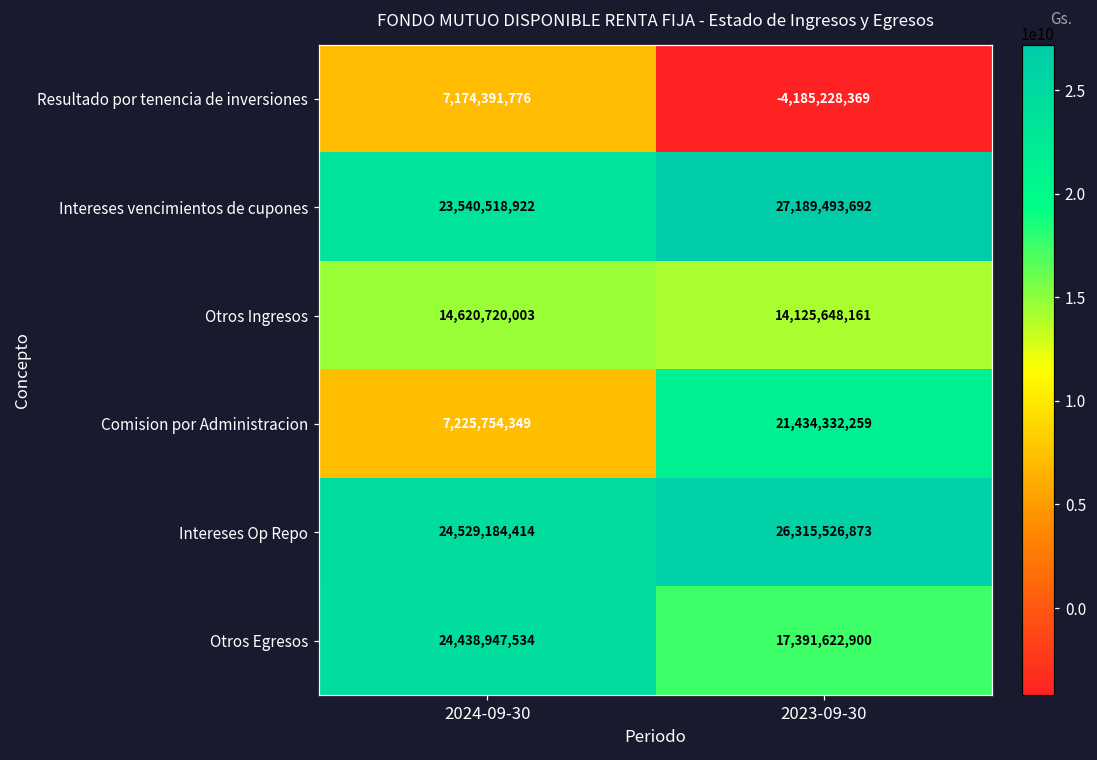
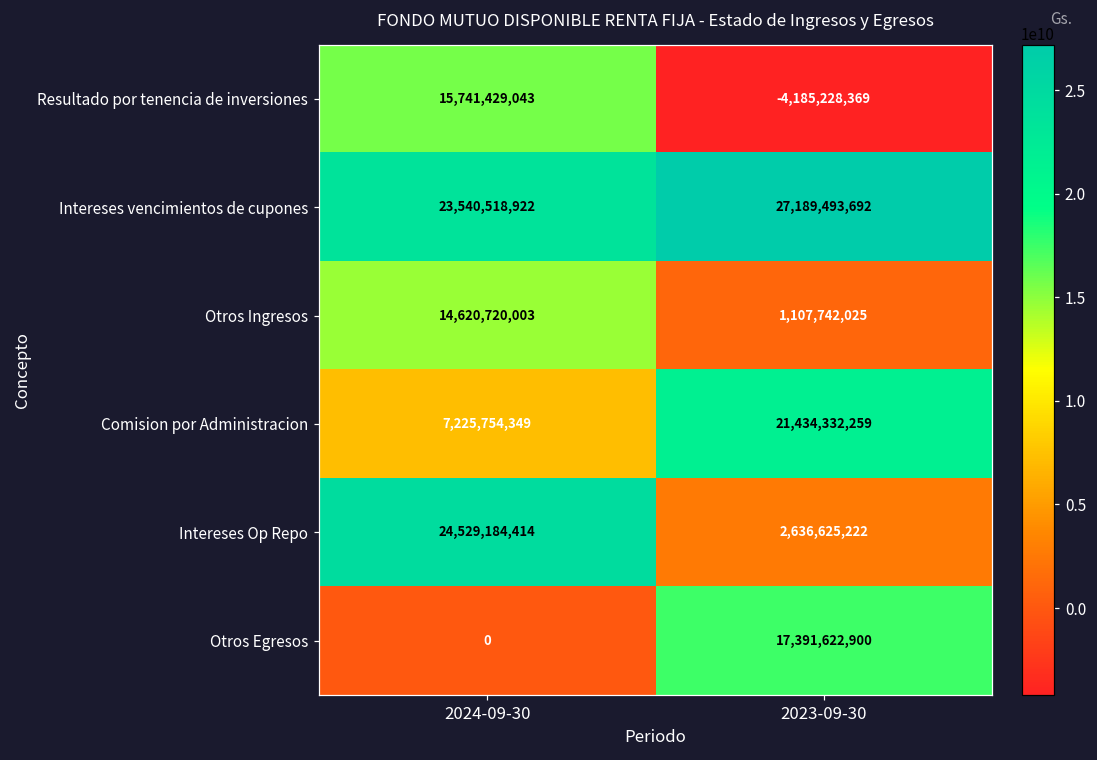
  {
    "Resultado por tenencia de inversiones": {
-     "2024-09-30": "7,174,391,776",
+     "2024-09-30": "15,741,429,043",
      "2023-09-30": "-4,185,228,369"
    },
    "Intereses vencimientos de cupones": {
      "2024-09-30": "23,540,518,922",
      "2023-09-30": "27,189,493,692"
    },
    "Otros Ingresos": {
      "2024-09-30": "14,620,720,003",
-     "2023-09-30": "14,125,648,161"
+     "2023-09-30": "1,107,742,025"
    },
    "Comision por Administracion": {
      "2024-09-30": "7,225,754,349",
      "2023-09-30": "21,434,332,259"
    },
    "Intereses Op Repo": {
      "2024-09-30": "24,529,184,414",
-     "2023-09-30": "26,315,526,873"
+     "2023-09-30": "2,636,625,222"
    },
    "Otros Egresos": {
-     "2024-09-30": "24,438,947,534",
+     "2024-09-30": "0",
      "2023-09-30": "17,391,622,900"
    }
  }
